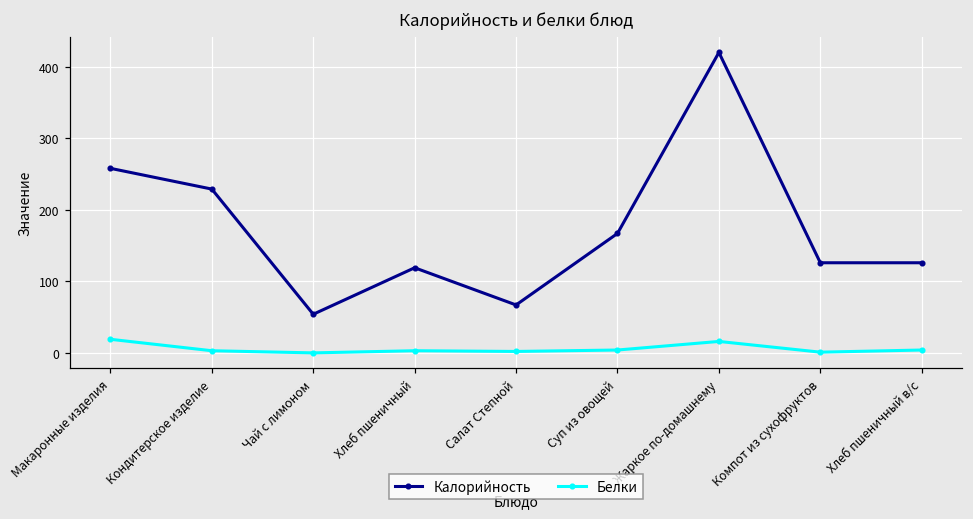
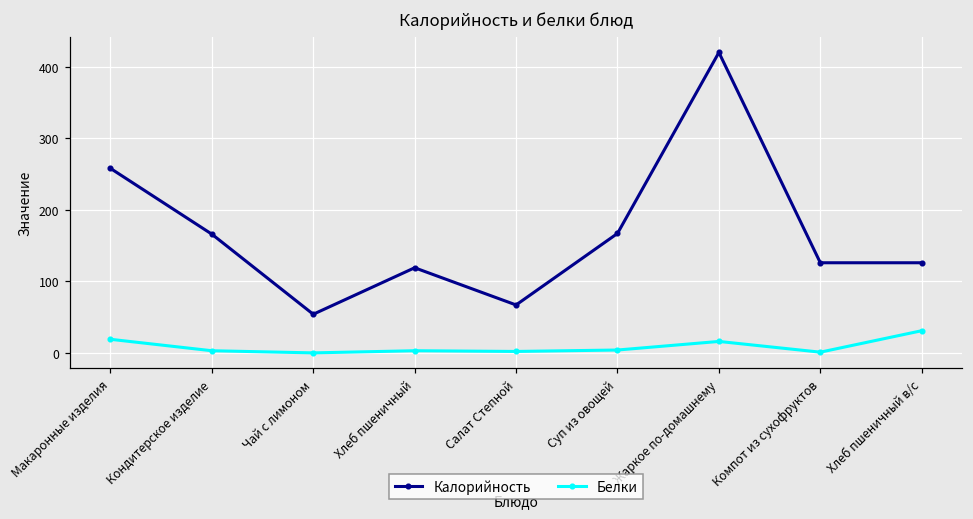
  {
    "Калорийность": {
      "Макаронные изделия": 260,
-     "Кондитерское изделие": 230,
+     "Кондитерское изделие": 170,
      "Чай с лимоном": 50,
      "Хлеб пшеничный": 120,
      "Салат Степной": 70,
      "Суп из овощей": 170,
      "Жаркое по-домашнему": 420,
      "Компот из сухофруктов": 130,
      "Хлеб пшеничный в/с": 130
    },
    "Белки": {
      "Макаронные изделия": 20,
      "Кондитерское изделие": 0,
      "Чай с лимоном": 0,
      "Хлеб пшеничный": 0,
      "Салат Степной": 0,
      "Суп из овощей": 0,
      "Жаркое по-домашнему": 20,
      "Компот из сухофруктов": 0,
-     "Хлеб пшеничный в/с": 0
+     "Хлеб пшеничный в/с": 30
    }
  }
